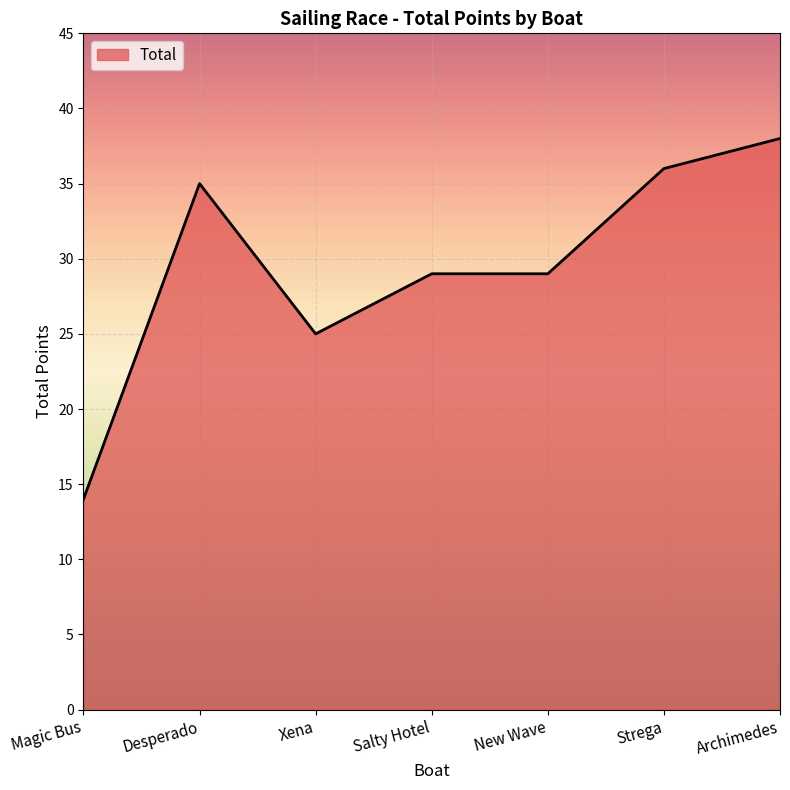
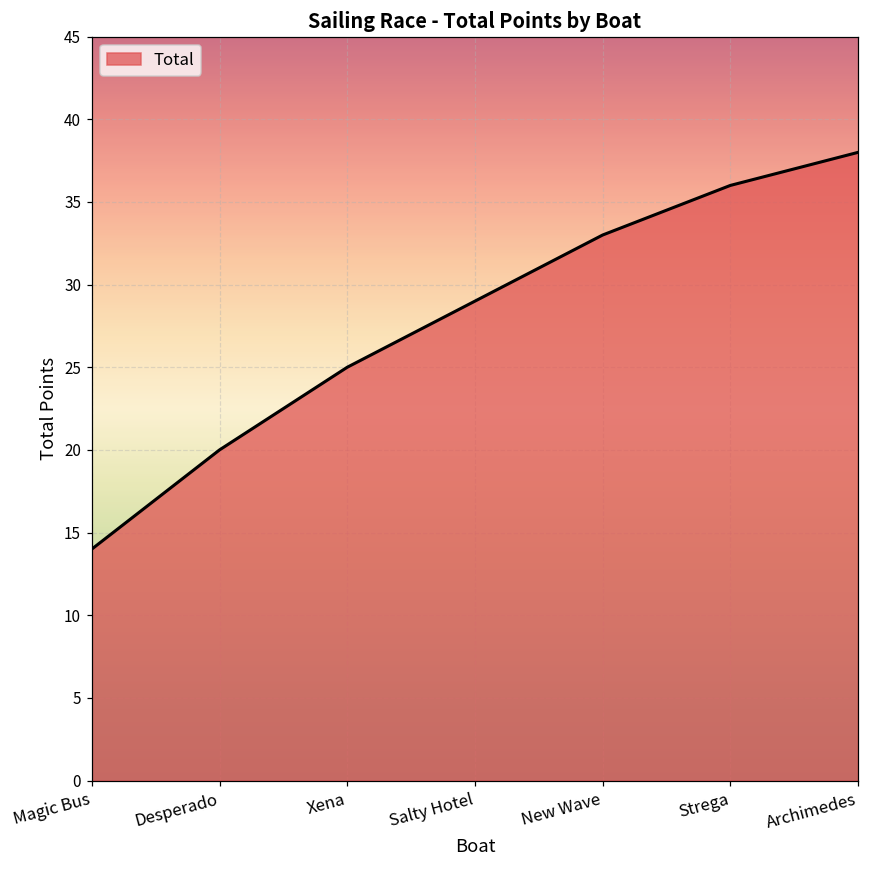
  {
    "Magic Bus": 14,
-   "Desperado": 35,
+   "Desperado": 20,
    "Xena": 25,
    "Salty Hotel": 29,
-   "New Wave": 29,
+   "New Wave": 33,
    "Strega": 36,
    "Archimedes": 38
  }
